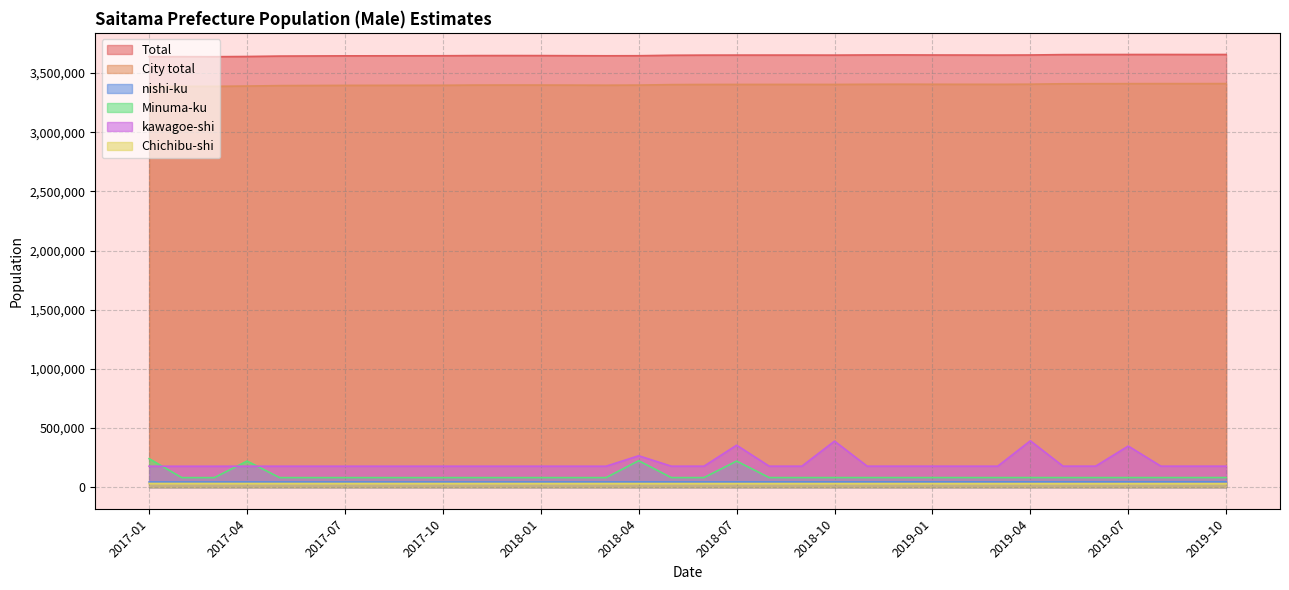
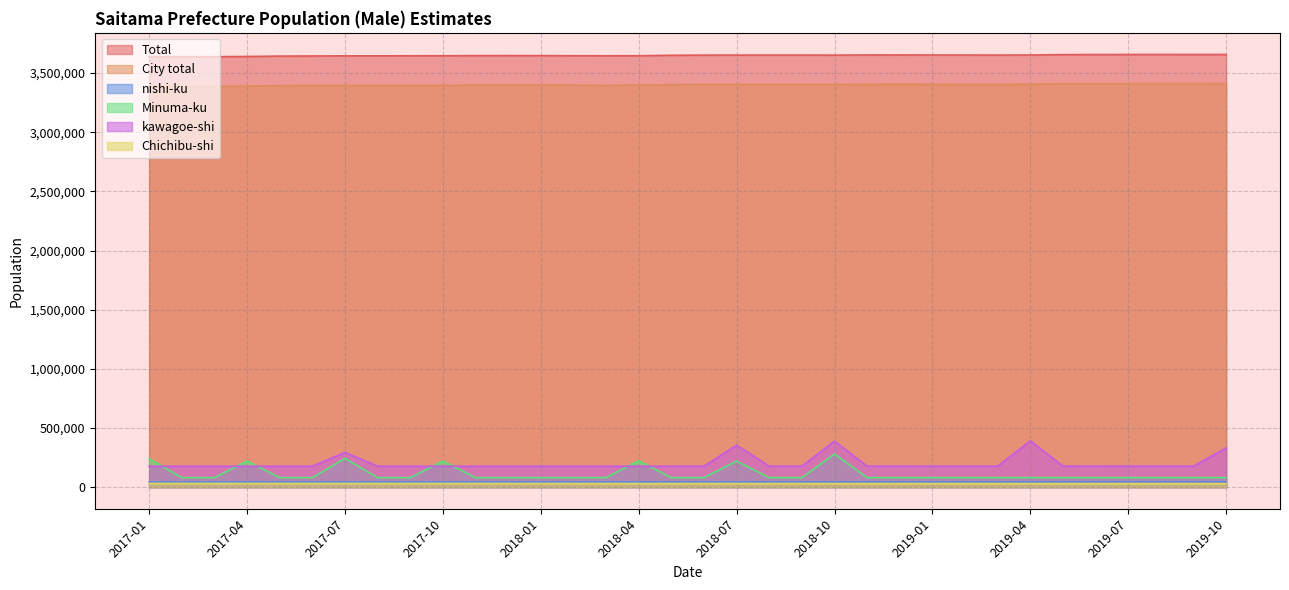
  {
    "Minuma-ku": {
      "2017-01": "240,000",
      "2017-04": "220,000",
-     "2017-07": "80,000",
-     "2017-10": "80,000",
+     "2017-07": "240,000",
+     "2017-10": "220,000",
      "2018-01": "80,000",
      "2018-04": "220,000",
      "2018-07": "220,000",
-     "2018-10": "80,000",
+     "2018-10": "280,000",
      "2019-01": "80,000",
      "2019-04": "80,000",
      "2019-07": "80,000",
      "2019-10": "80,000"
    },
    "kawagoe-shi": {
      "2017-01": "180,000",
      "2017-04": "180,000",
-     "2017-07": "180,000",
+     "2017-07": "290,000",
      "2017-10": "180,000",
      "2018-01": "180,000",
-     "2018-04": "270,000",
+     "2018-04": "180,000",
      "2018-07": "350,000",
      "2018-10": "390,000",
      "2019-01": "180,000",
      "2019-04": "390,000",
-     "2019-07": "350,000",
-     "2019-10": "180,000"
+     "2019-07": "180,000",
+     "2019-10": "330,000"
    }
  }
